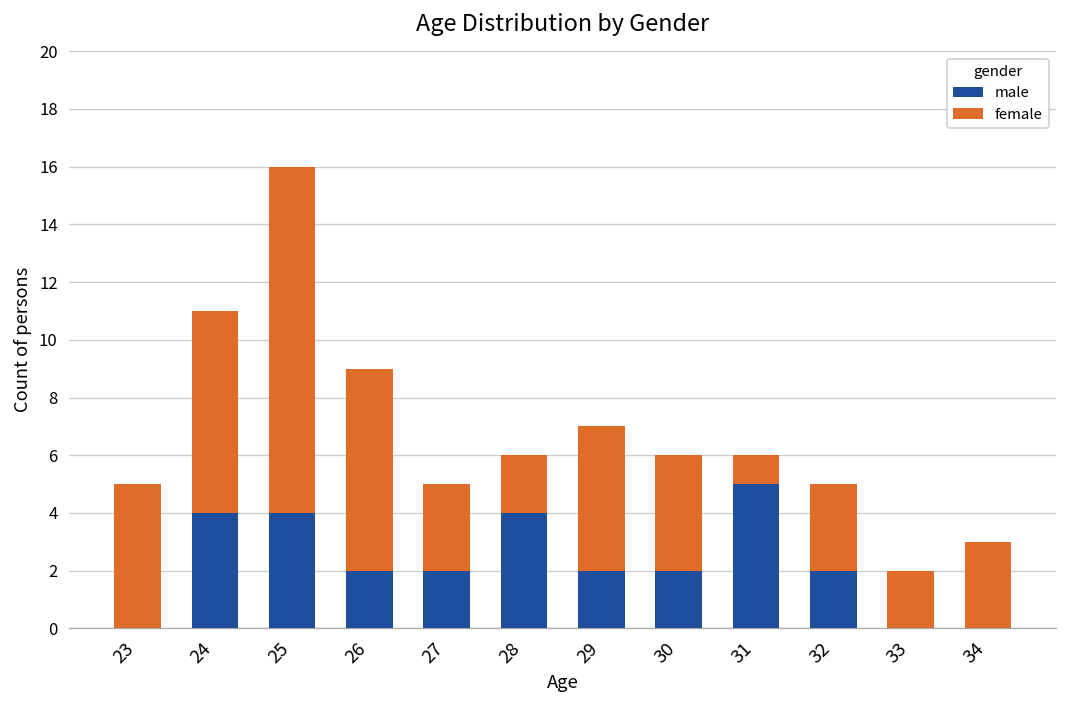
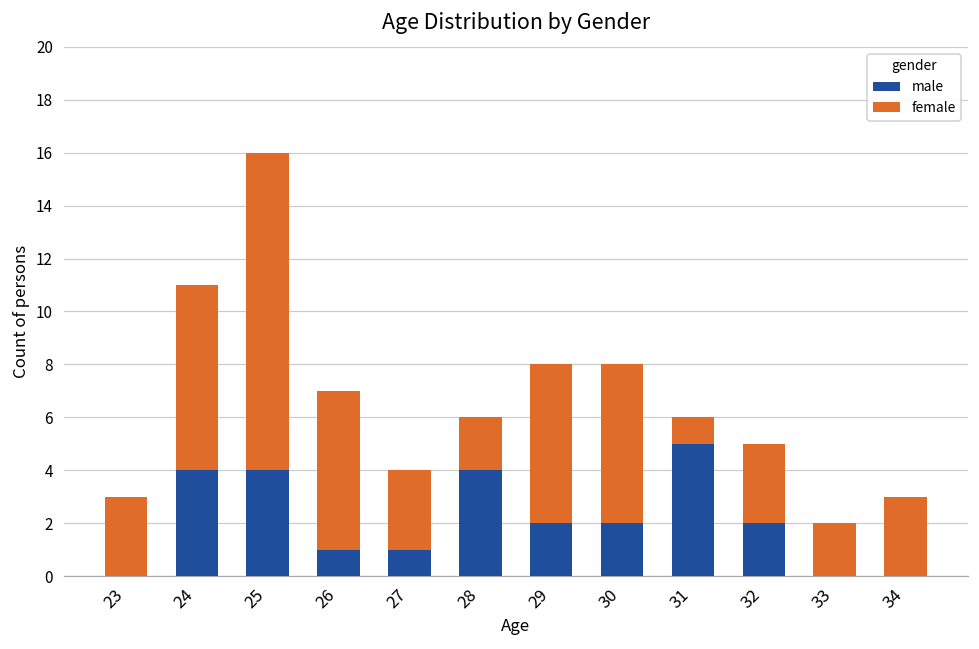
  {
    "male": {
      "23": 0,
      "24": 4,
      "25": 4,
-     "26": 2,
-     "27": 2,
+     "26": 1,
+     "27": 1,
      "28": 4,
      "29": 2,
      "30": 2,
      "31": 5,
      "32": 2,
      "33": 0,
      "34": 0
    },
    "female": {
-     "23": 5,
+     "23": 3,
      "24": 7,
      "25": 12,
-     "26": 7,
+     "26": 6,
      "27": 3,
      "28": 2,
-     "29": 5,
-     "30": 4,
+     "29": 6,
+     "30": 6,
      "31": 1,
      "32": 3,
      "33": 2,
      "34": 3
    }
  }
